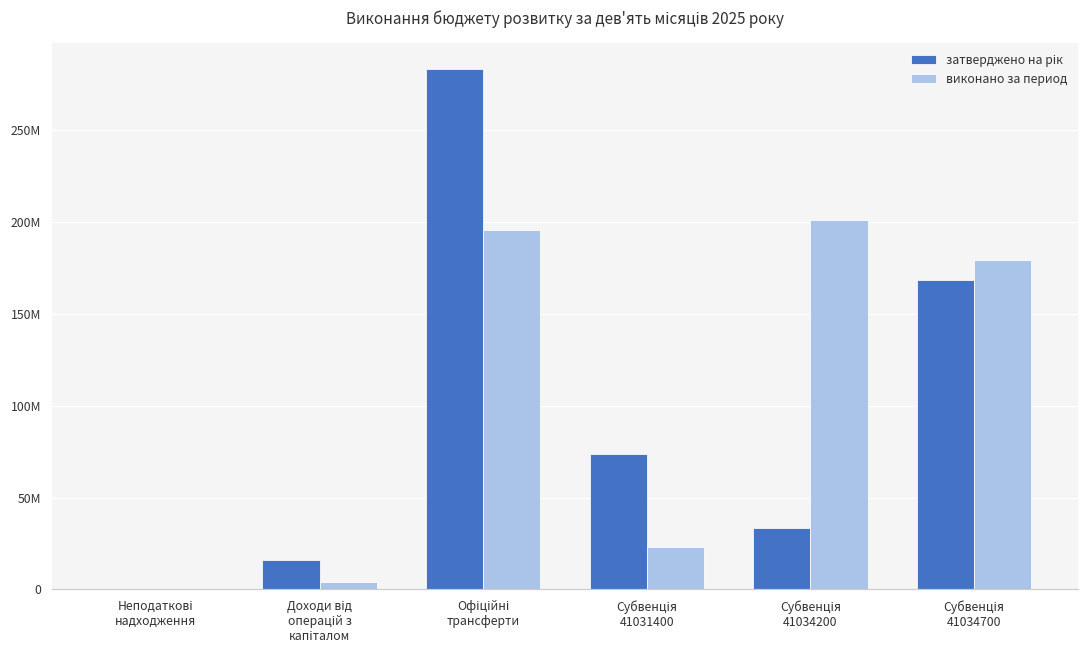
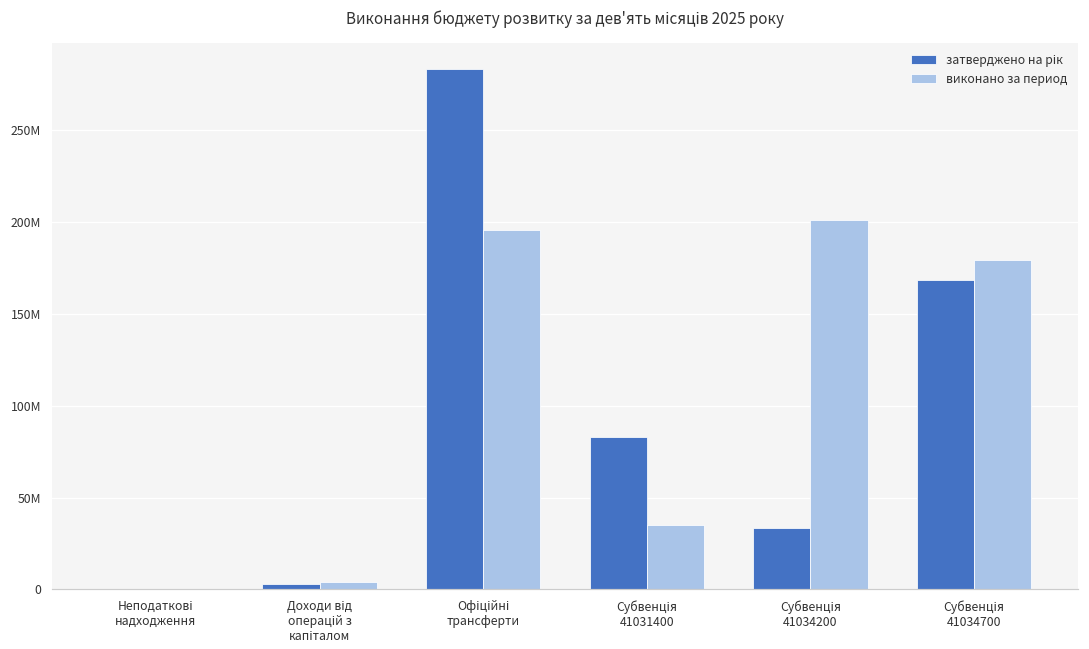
  {
    "затверджено на рік": {
-     "Доходи від операцій з капіталом": 16000000,
+     "Доходи від операцій з капіталом": 3000000,
      "Офіційні трансферти": 284000000,
-     "Субвенція 41031400": 74000000,
+     "Субвенція 41031400": 83000000,
      "Субвенція 41034200": 34000000,
      "Субвенція 41034700": 168000000
    },
    "виконано за период": {
      "Доходи від операцій з капіталом": 4000000,
      "Офіційні трансферти": 196000000,
-     "Субвенція 41031400": 23000000,
+     "Субвенція 41031400": 35000000,
      "Субвенція 41034200": 201000000,
      "Субвенція 41034700": 179000000
    }
  }
